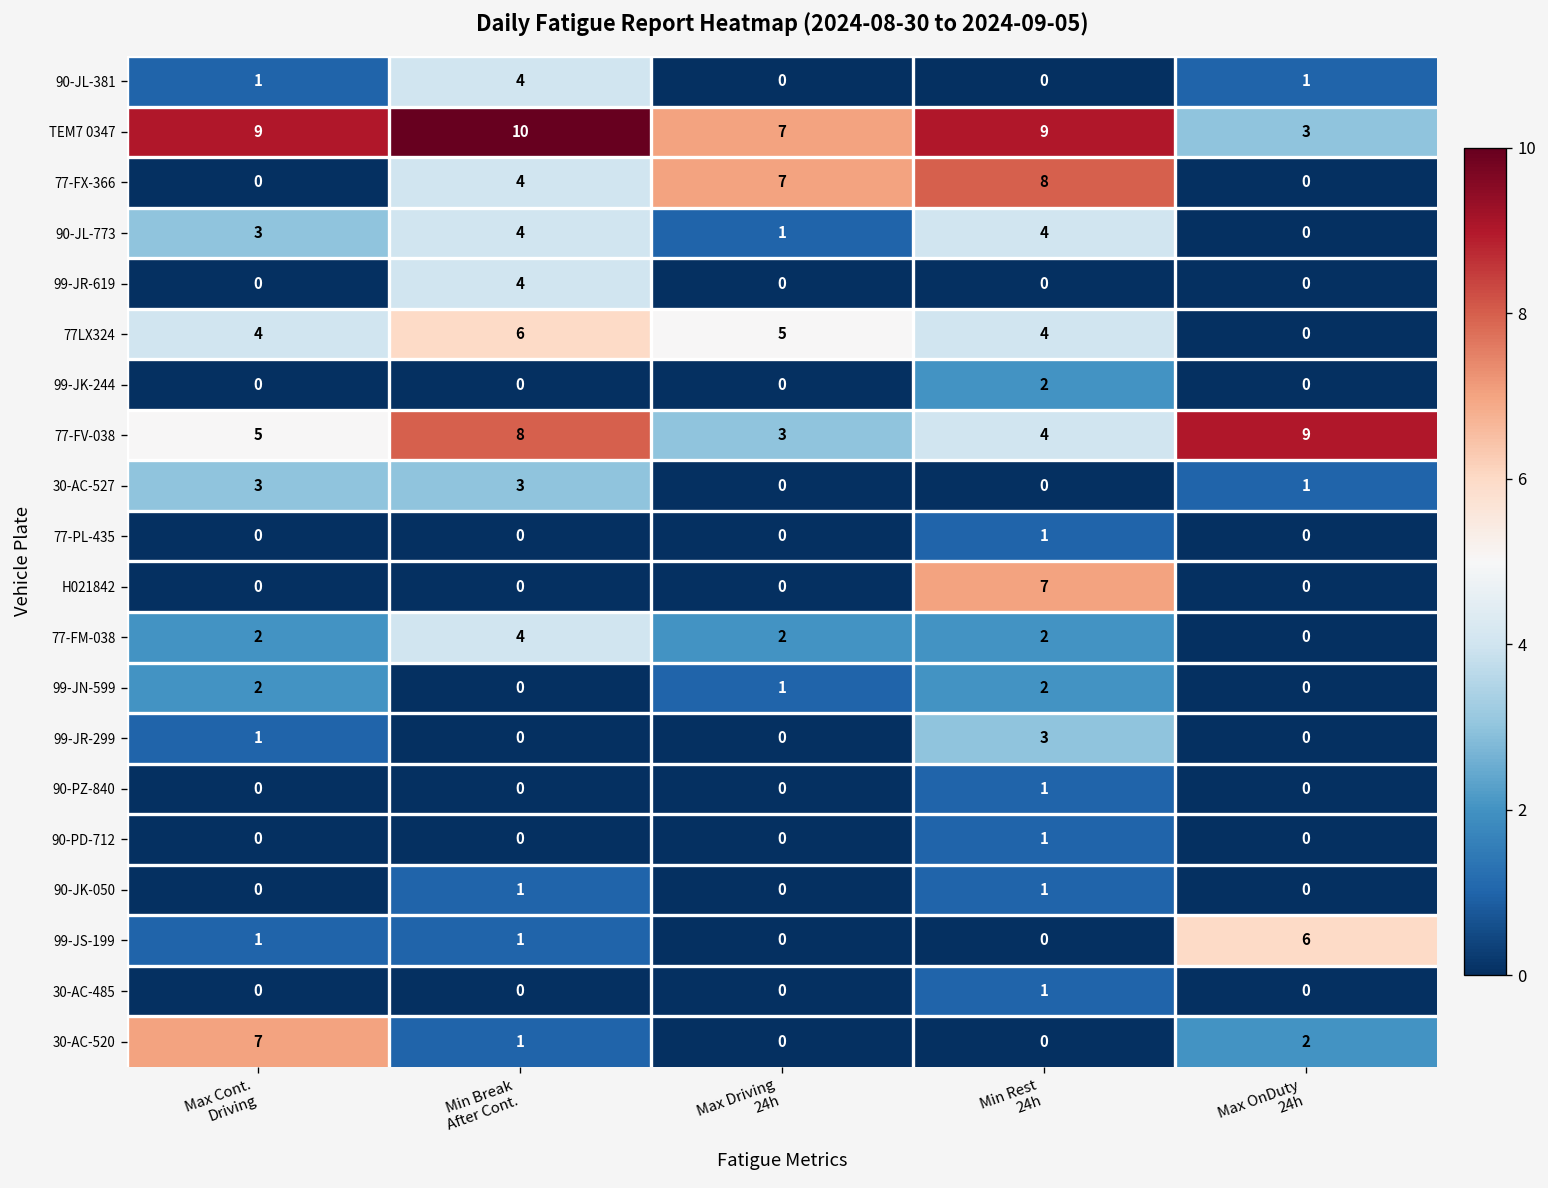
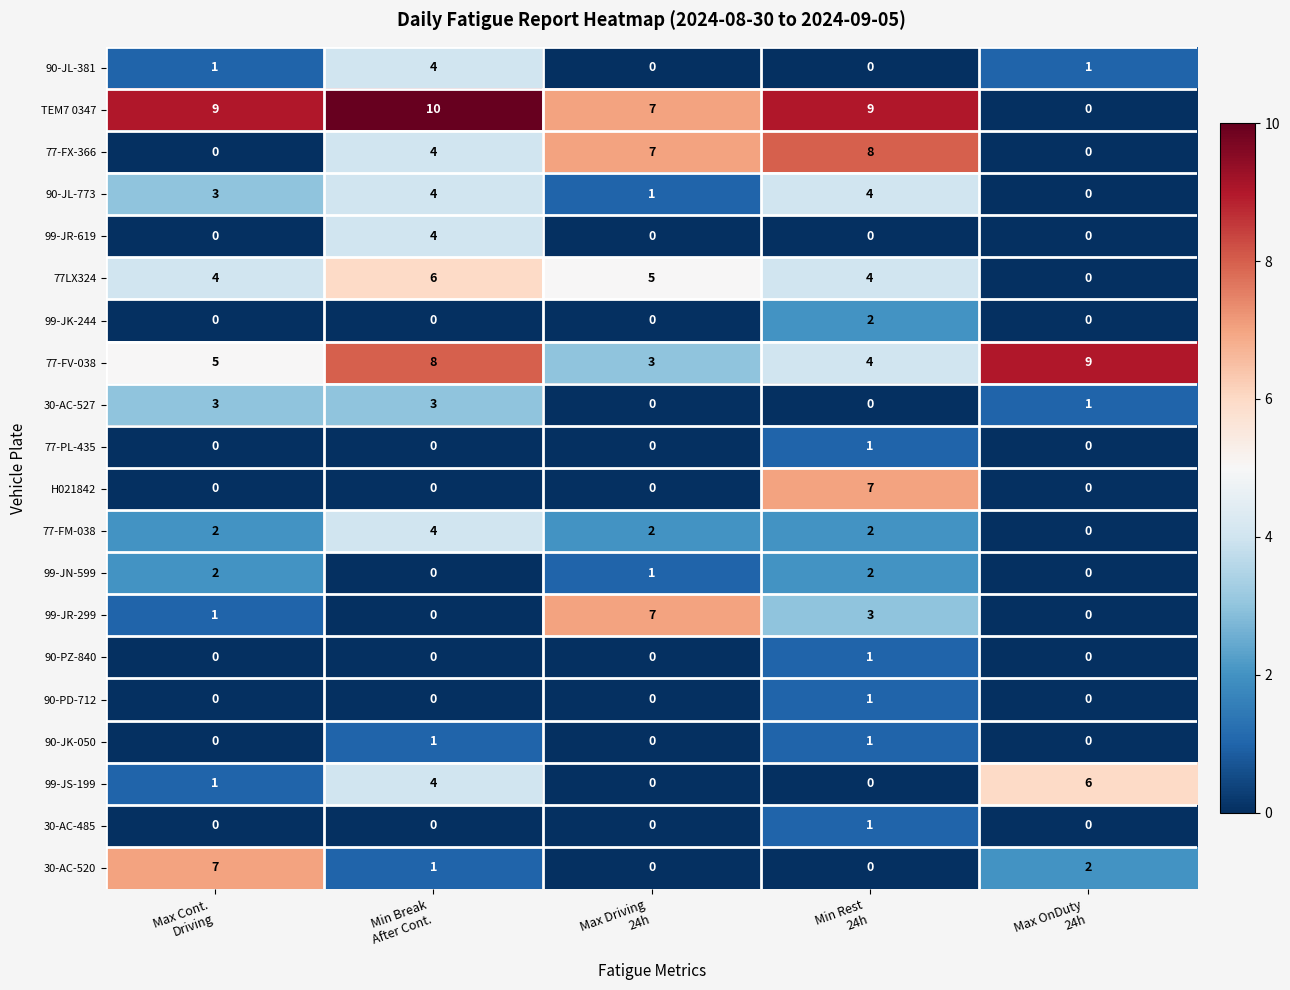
  {
    "90-JL-381": {
      "Max Cont. Driving": 1,
      "Min Break After Cont.": 4,
      "Max Driving 24h": 0,
      "Min Rest 24h": 0,
      "Max OnDuty 24h": 1
    },
    "TEM7 0347": {
      "Max Cont. Driving": 9,
      "Min Break After Cont.": 10,
      "Max Driving 24h": 7,
      "Min Rest 24h": 9,
-     "Max OnDuty 24h": 3
+     "Max OnDuty 24h": 0
    },
    "77-FX-366": {
      "Max Cont. Driving": 0,
      "Min Break After Cont.": 4,
      "Max Driving 24h": 7,
      "Min Rest 24h": 8,
      "Max OnDuty 24h": 0
    },
    "90-JL-773": {
      "Max Cont. Driving": 3,
      "Min Break After Cont.": 4,
      "Max Driving 24h": 1,
      "Min Rest 24h": 4,
      "Max OnDuty 24h": 0
    },
    "99-JR-619": {
      "Max Cont. Driving": 0,
      "Min Break After Cont.": 4,
      "Max Driving 24h": 0,
      "Min Rest 24h": 0,
      "Max OnDuty 24h": 0
    },
    "77LX324": {
      "Max Cont. Driving": 4,
      "Min Break After Cont.": 6,
      "Max Driving 24h": 5,
      "Min Rest 24h": 4,
      "Max OnDuty 24h": 0
    },
    "99-JK-244": {
      "Max Cont. Driving": 0,
      "Min Break After Cont.": 0,
      "Max Driving 24h": 0,
      "Min Rest 24h": 2,
      "Max OnDuty 24h": 0
    },
    "77-FV-038": {
      "Max Cont. Driving": 5,
      "Min Break After Cont.": 8,
      "Max Driving 24h": 3,
      "Min Rest 24h": 4,
      "Max OnDuty 24h": 9
    },
    "30-AC-527": {
      "Max Cont. Driving": 3,
      "Min Break After Cont.": 3,
      "Max Driving 24h": 0,
      "Min Rest 24h": 0,
      "Max OnDuty 24h": 1
    },
    "77-PL-435": {
      "Max Cont. Driving": 0,
      "Min Break After Cont.": 0,
      "Max Driving 24h": 0,
      "Min Rest 24h": 1,
      "Max OnDuty 24h": 0
    },
    "H021842": {
      "Max Cont. Driving": 0,
      "Min Break After Cont.": 0,
      "Max Driving 24h": 0,
      "Min Rest 24h": 7,
      "Max OnDuty 24h": 0
    },
    "77-FM-038": {
      "Max Cont. Driving": 2,
      "Min Break After Cont.": 4,
      "Max Driving 24h": 2,
      "Min Rest 24h": 2,
      "Max OnDuty 24h": 0
    },
    "99-JN-599": {
      "Max Cont. Driving": 2,
      "Min Break After Cont.": 0,
      "Max Driving 24h": 1,
      "Min Rest 24h": 2,
      "Max OnDuty 24h": 0
    },
    "99-JR-299": {
      "Max Cont. Driving": 1,
      "Min Break After Cont.": 0,
-     "Max Driving 24h": 0,
+     "Max Driving 24h": 7,
      "Min Rest 24h": 3,
      "Max OnDuty 24h": 0
    },
    "90-PZ-840": {
      "Max Cont. Driving": 0,
      "Min Break After Cont.": 0,
      "Max Driving 24h": 0,
      "Min Rest 24h": 1,
      "Max OnDuty 24h": 0
    },
    "90-PD-712": {
      "Max Cont. Driving": 0,
      "Min Break After Cont.": 0,
      "Max Driving 24h": 0,
      "Min Rest 24h": 1,
      "Max OnDuty 24h": 0
    },
    "90-JK-050": {
      "Max Cont. Driving": 0,
      "Min Break After Cont.": 1,
      "Max Driving 24h": 0,
      "Min Rest 24h": 1,
      "Max OnDuty 24h": 0
    },
    "99-JS-199": {
      "Max Cont. Driving": 1,
-     "Min Break After Cont.": 1,
+     "Min Break After Cont.": 4,
      "Max Driving 24h": 0,
      "Min Rest 24h": 0,
      "Max OnDuty 24h": 6
    },
    "30-AC-485": {
      "Max Cont. Driving": 0,
      "Min Break After Cont.": 0,
      "Max Driving 24h": 0,
      "Min Rest 24h": 1,
      "Max OnDuty 24h": 0
    },
    "30-AC-520": {
      "Max Cont. Driving": 7,
      "Min Break After Cont.": 1,
      "Max Driving 24h": 0,
      "Min Rest 24h": 0,
      "Max OnDuty 24h": 2
    }
  }
